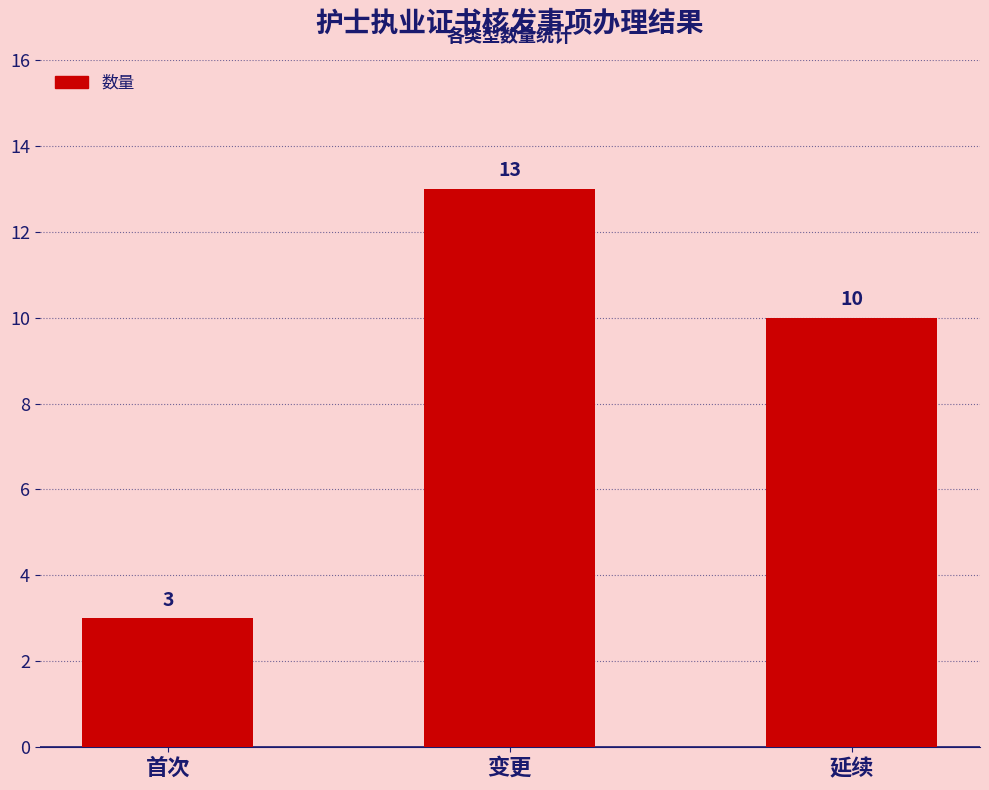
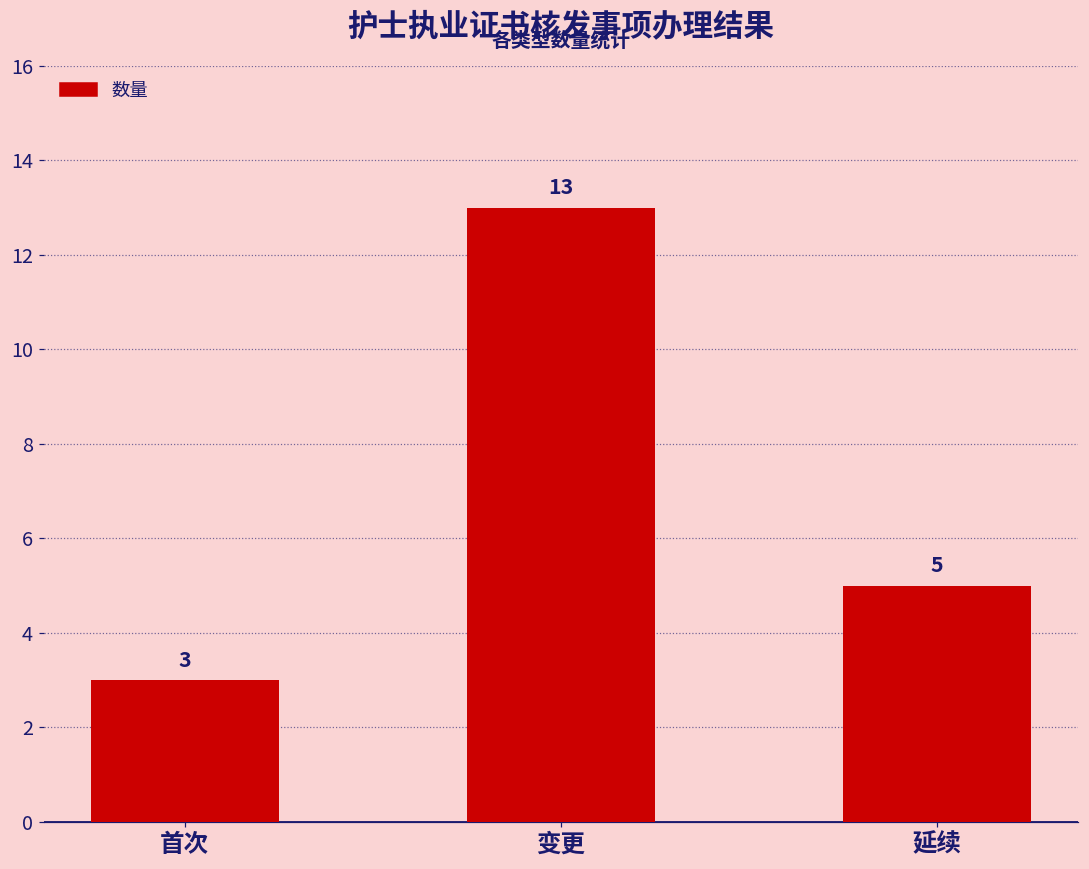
  {
    "首次": 3,
    "变更": 13,
-   "延续": 10
+   "延续": 5
  }
